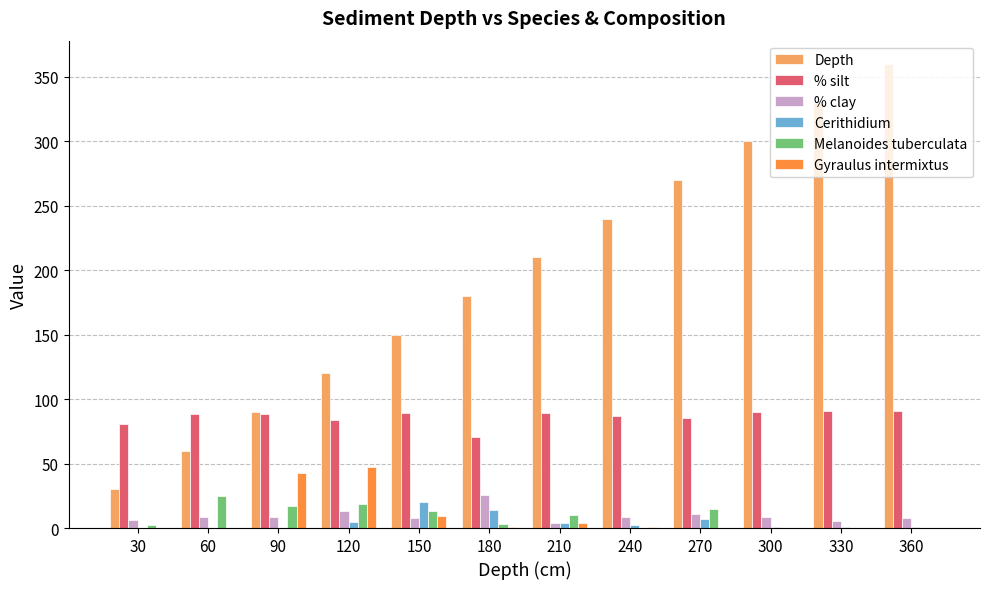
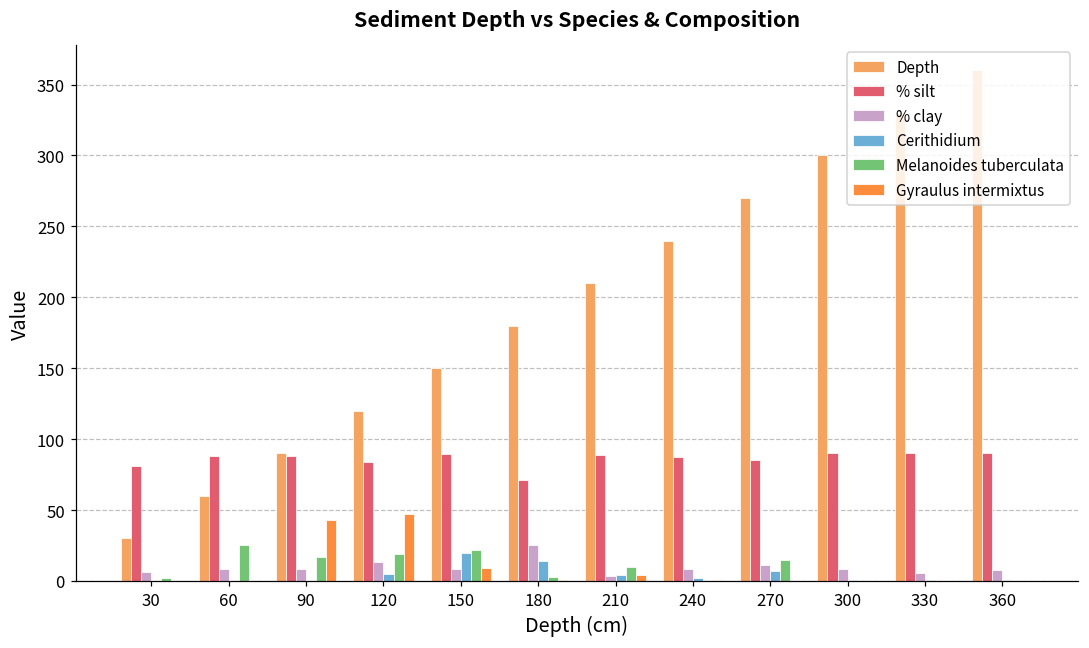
  {
    "% silt": {
      "30": 81,
      "60": 88,
      "90": 88,
      "120": 84,
      "150": 89,
      "180": 71,
      "210": 89,
      "240": 87,
      "270": 86,
      "300": 90,
      "330": 91,
      "360": 90
    },
    "% clay": {
      "30": 6,
      "60": 9,
      "90": 8,
      "120": 13,
      "150": 8,
      "180": 25,
      "210": 4,
      "240": 9,
      "270": 11,
      "300": 9,
      "330": 6,
      "360": 8
    },
    "Cerithidium": {
      "30": 0,
      "60": 0,
      "90": 0,
      "120": 5,
      "150": 20,
      "180": 14,
      "210": 4,
      "240": 2,
      "270": 7
    },
    "Melanoides tuberculata": {
      "30": 2,
      "60": 25,
      "90": 17,
      "120": 19,
-     "150": 13,
+     "150": 22,
      "180": 3,
      "210": 10,
      "240": 0,
      "270": 15,
      "300": 0,
      "330": 0,
      "360": 0
    }
  }
